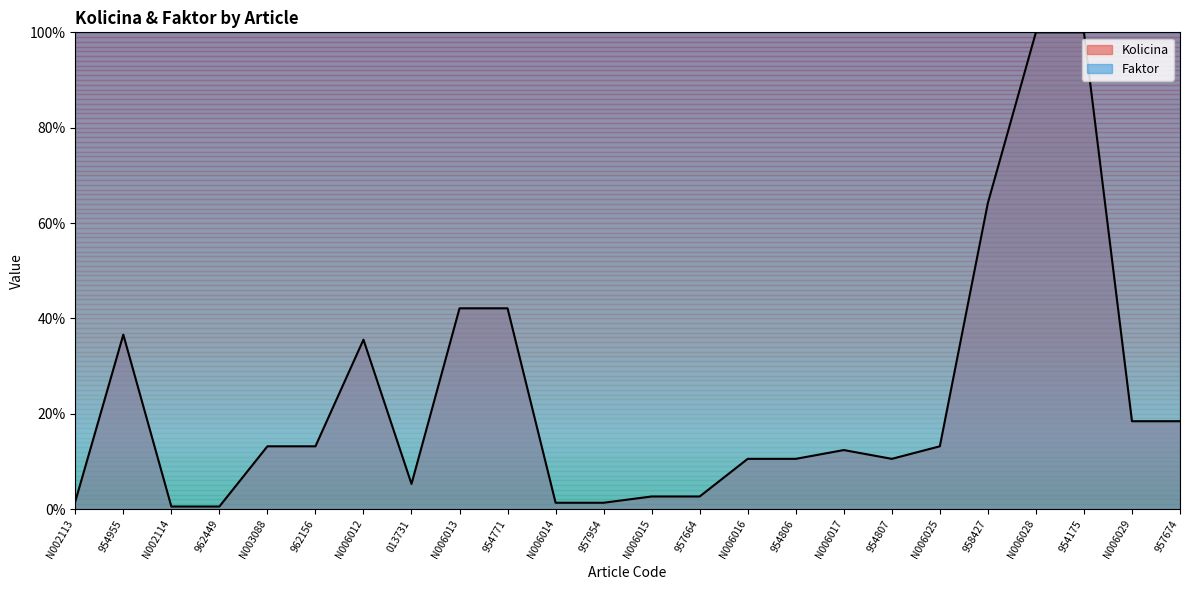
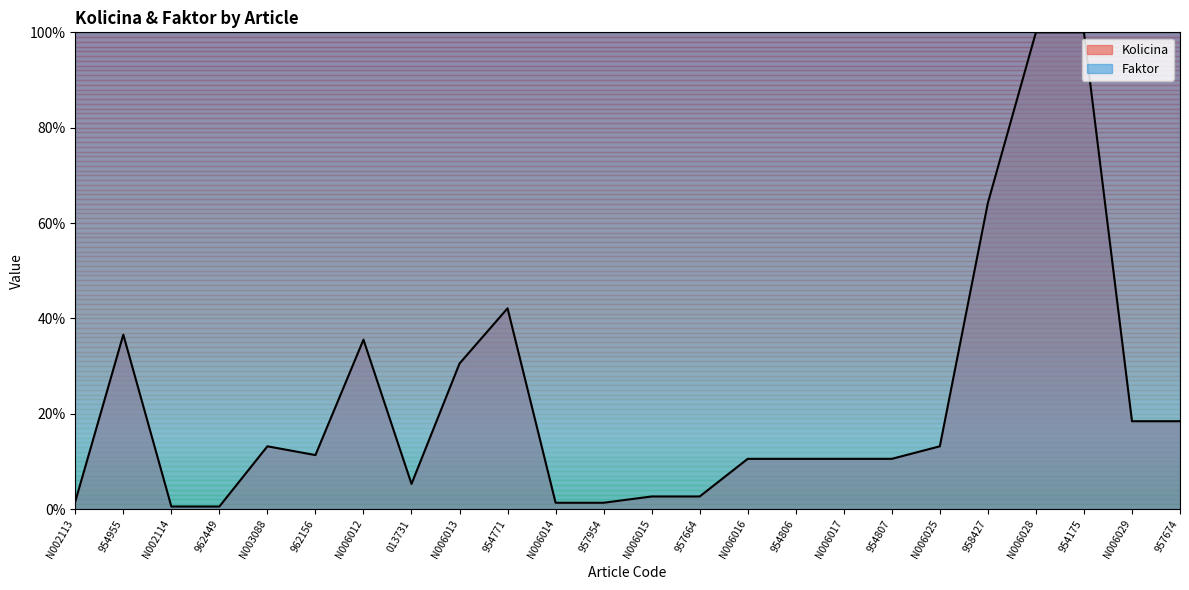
  {
    "Kolicina": {
      "N002113": "2%",
      "954955": "37%",
      "N002114": "1%",
      "962449": "1%",
      "N003088": "13%",
-     "962156": "13%",
+     "962156": "11%",
      "N006012": "36%",
      "013731": "5%",
-     "N006013": "42%",
+     "N006013": "31%",
      "954771": "42%",
      "N006014": "1%",
      "957954": "1%",
      "N006015": "3%",
      "957664": "3%",
      "N006016": "11%",
      "954806": "11%",
-     "N006017": "12%",
+     "N006017": "11%",
      "954807": "11%",
      "N006025": "13%",
      "958427": "64%",
      "N006029": "18%",
      "957674": "18%"
    },
    "Faktor": {
      "N002113": "100%",
      "954955": "100%",
      "N002114": "100%",
      "962449": "100%",
      "N003088": "100%",
      "962156": "100%",
      "N006012": "100%",
      "013731": "100%",
      "N006013": "100%",
      "954771": "100%",
      "N006014": "100%",
      "957954": "100%",
      "N006015": "100%",
      "957664": "100%",
      "N006016": "100%",
      "954806": "100%",
      "N006017": "100%",
      "954807": "100%",
      "N006025": "100%",
      "958427": "100%",
      "N006029": "100%",
      "957674": "100%"
    }
  }
